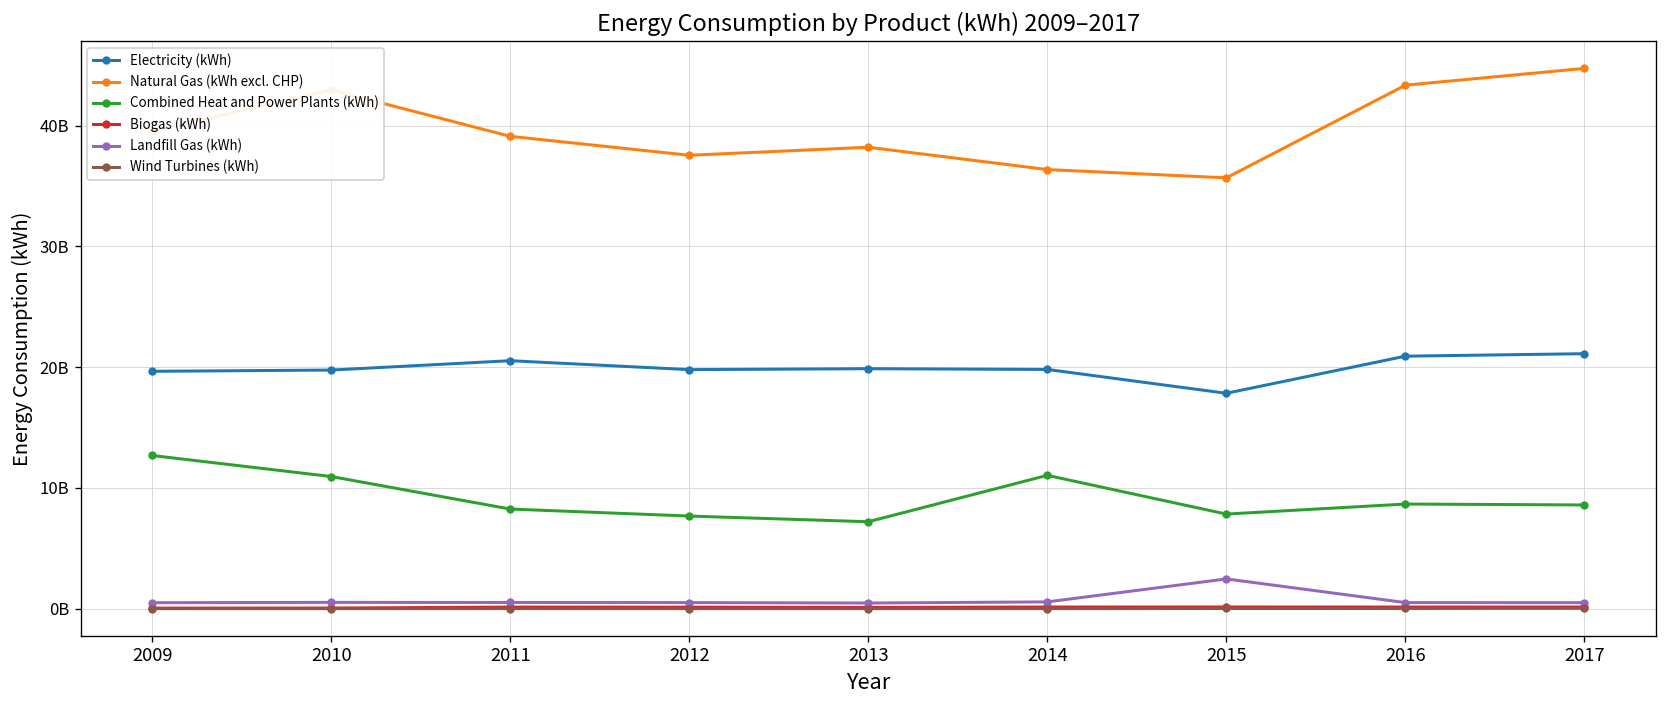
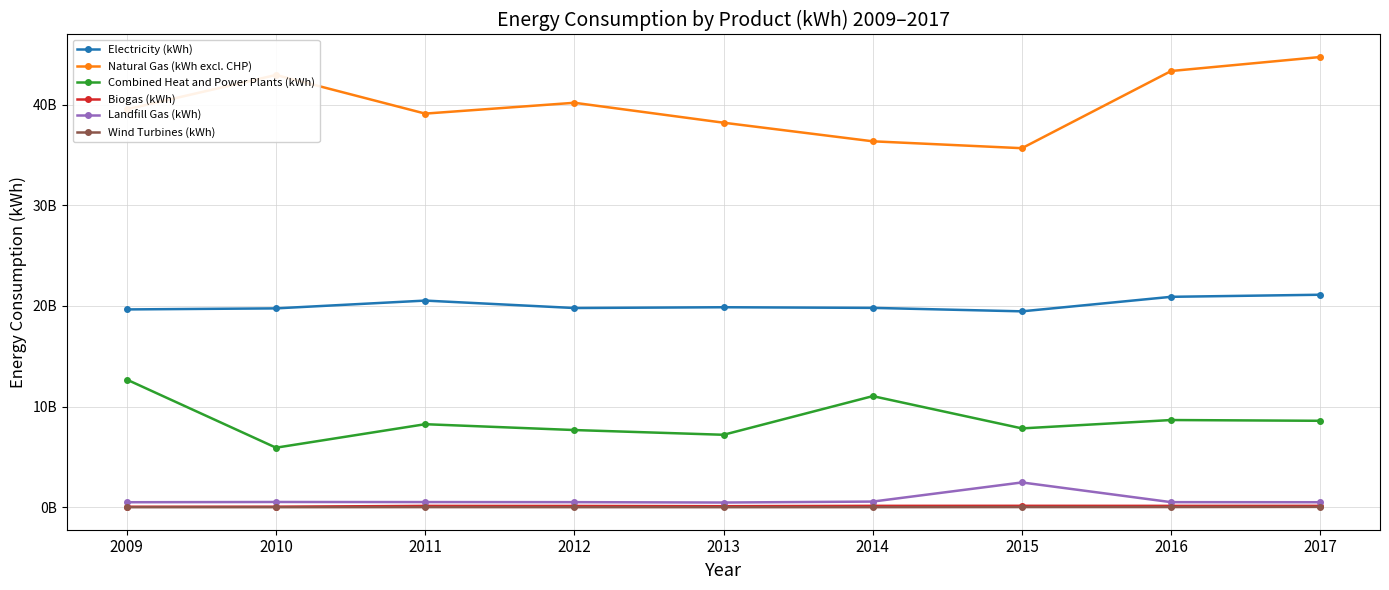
  {
    "Electricity (kWh)": {
      "2009": 19700000000,
      "2010": 19800000000,
      "2011": 20500000000,
      "2012": 19800000000,
      "2013": 19900000000,
      "2014": 19800000000,
-     "2015": 17800000000,
+     "2015": 19500000000,
      "2016": 20900000000,
      "2017": 21100000000
    },
    "Natural Gas (kWh excl. CHP)": {
      "2011": 39100000000,
-     "2012": 37500000000,
+     "2012": 40200000000,
      "2013": 38200000000,
      "2014": 36400000000,
      "2015": 35700000000,
      "2016": 43300000000,
      "2017": 44700000000
    },
    "Combined Heat and Power Plants (kWh)": {
      "2009": 12700000000,
-     "2010": 10900000000,
+     "2010": 5900000000,
      "2011": 8300000000,
      "2012": 7700000000,
      "2013": 7200000000,
      "2014": 11000000000,
      "2015": 7800000000,
      "2016": 8700000000,
      "2017": 8600000000
    },
    "Landfill Gas (kWh)": {
      "2009": 500000000,
      "2010": 500000000,
      "2011": 500000000,
      "2012": 500000000,
      "2013": 500000000,
      "2014": 600000000,
      "2015": 2500000000,
      "2016": 500000000,
      "2017": 500000000
    }
  }
